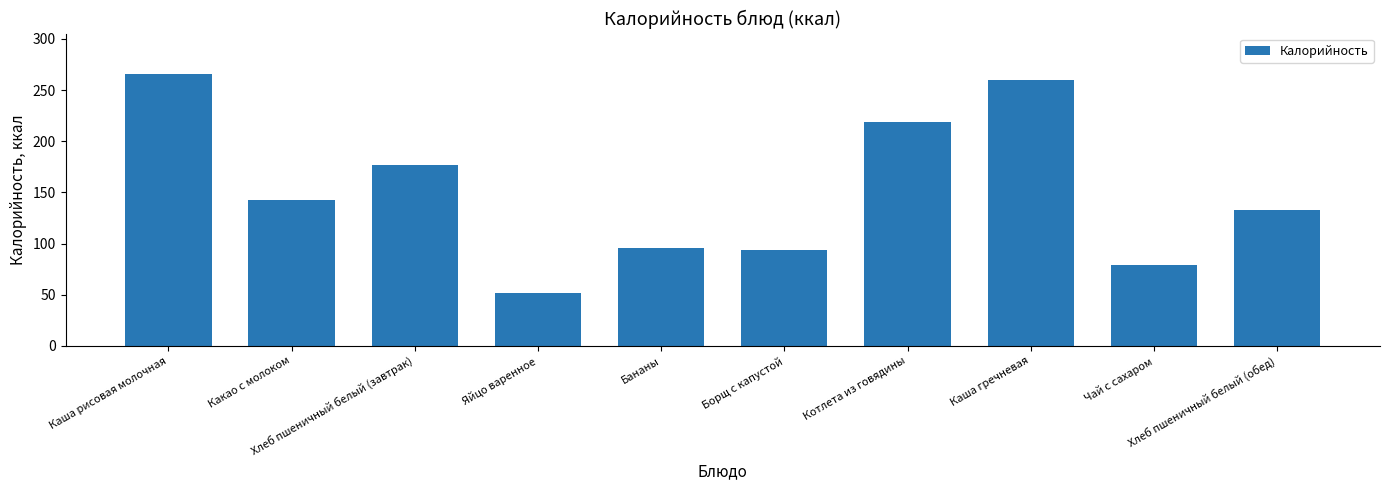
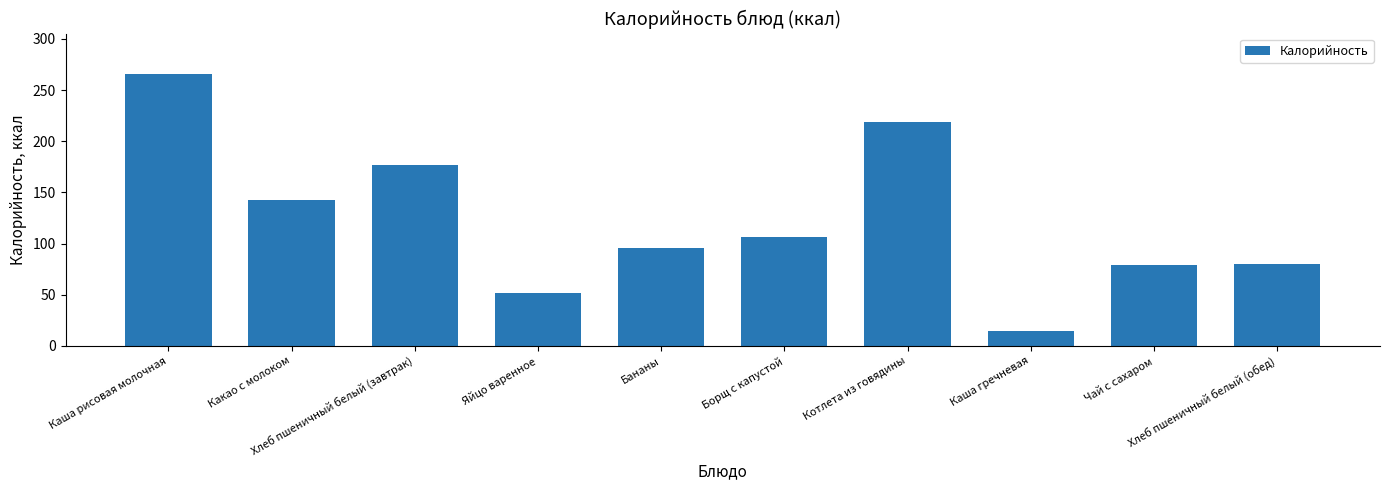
  {
    "Каша рисовая молочная": 265,
    "Какао с молоком": 143,
    "Хлеб пшеничный белый (завтрак)": 177,
    "Яйцо варенное": 52,
    "Бананы": 96,
-   "Борщ с капустой": 94,
+   "Борщ с капустой": 106,
    "Котлета из говядины": 219,
-   "Каша гречневая": 260,
+   "Каша гречневая": 15,
    "Чай с сахаром": 79,
-   "Хлеб пшеничный белый (обед)": 133
+   "Хлеб пшеничный белый (обед)": 80
  }
